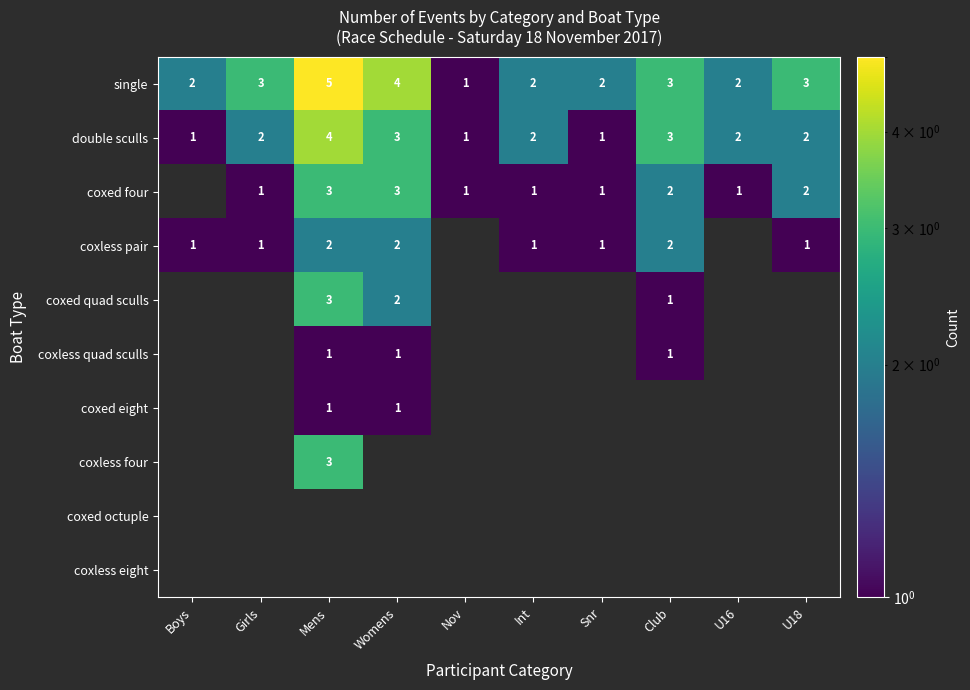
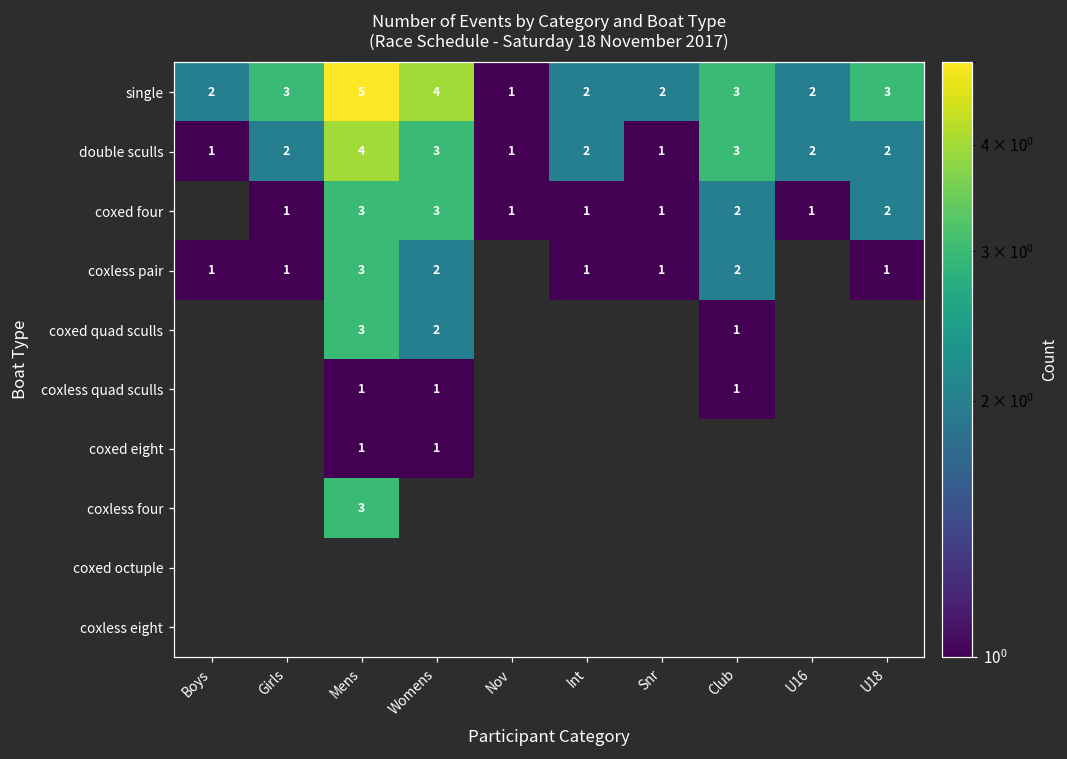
  {
    "single": {
      "Boys": 2,
      "Girls": 3,
      "Mens": 5,
      "Womens": 4,
      "Nov": 1,
      "Int": 2,
      "Snr": 2,
      "Club": 3,
      "U16": 2,
      "U18": 3
    },
    "double sculls": {
      "Boys": 1,
      "Girls": 2,
      "Mens": 4,
      "Womens": 3,
      "Nov": 1,
      "Int": 2,
      "Snr": 1,
      "Club": 3,
      "U16": 2,
      "U18": 2
    },
    "coxed four": {
      "Girls": 1,
      "Mens": 3,
      "Womens": 3,
      "Nov": 1,
      "Int": 1,
      "Snr": 1,
      "Club": 2,
      "U16": 1,
      "U18": 2
    },
    "coxless pair": {
      "Boys": 1,
      "Girls": 1,
-     "Mens": 2,
+     "Mens": 3,
      "Womens": 2,
      "Int": 1,
      "Snr": 1,
      "Club": 2,
      "U18": 1
    },
    "coxed quad sculls": {
      "Mens": 3,
      "Womens": 2,
      "Club": 1
    },
    "coxless quad sculls": {
      "Mens": 1,
      "Womens": 1,
      "Club": 1
    },
    "coxed eight": {
      "Mens": 1,
      "Womens": 1
    },
    "coxless four": {
      "Mens": 3
    }
  }
